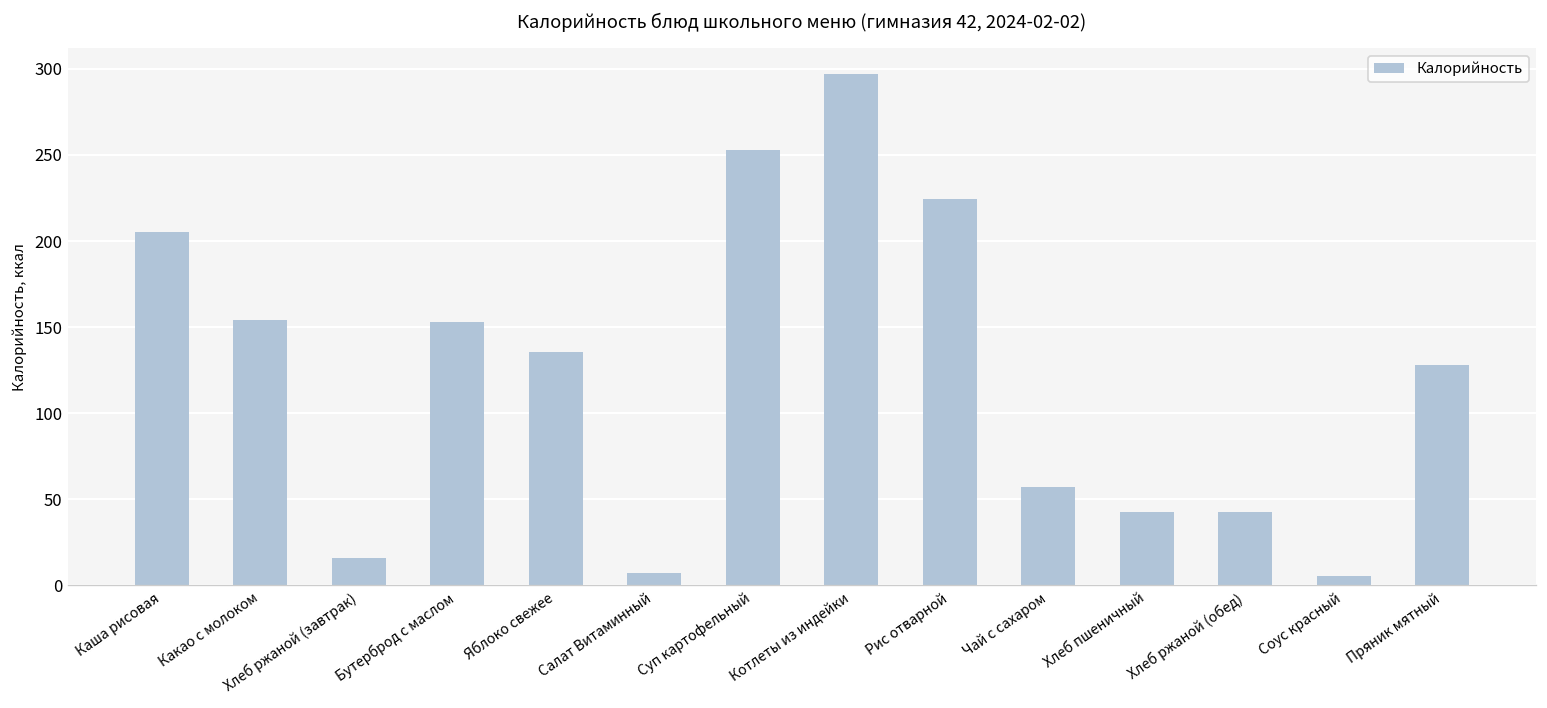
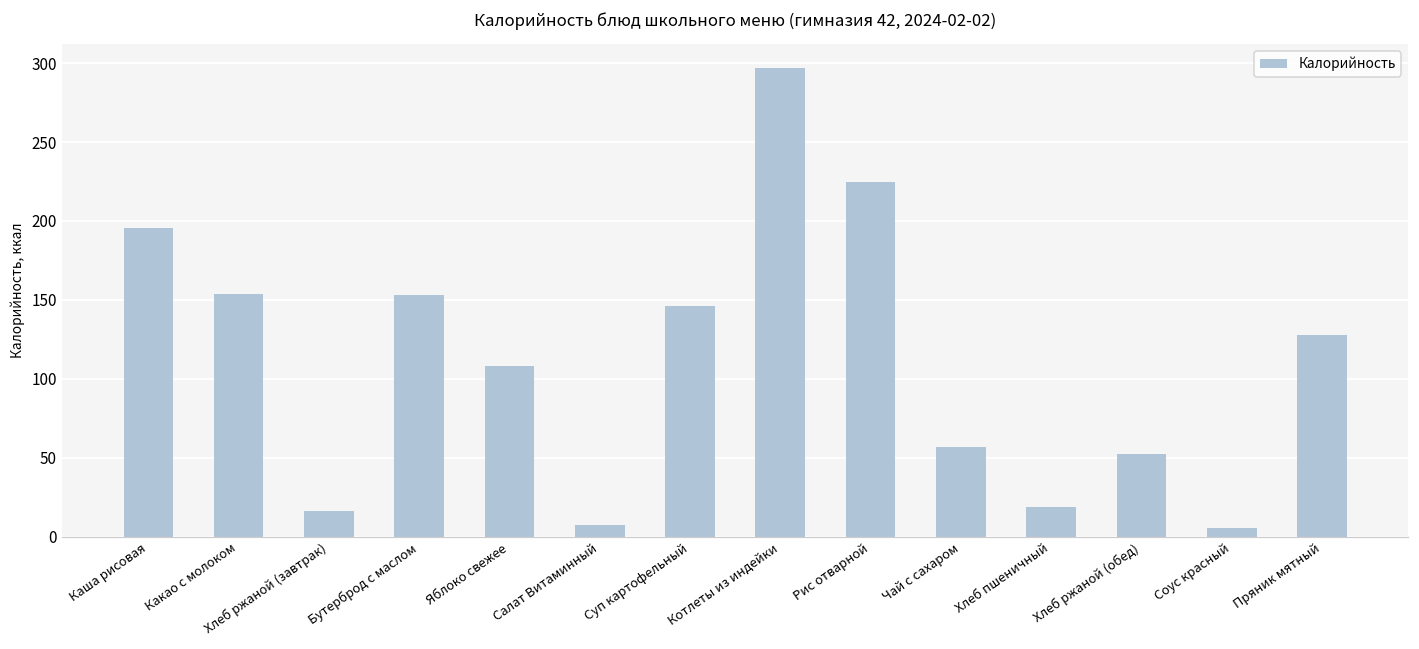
  {
-   "Каша рисовая": 205,
+   "Каша рисовая": 196,
    "Какао с молоком": 154,
    "Хлеб ржаной (завтрак)": 16,
    "Бутерброд с маслом": 153,
-   "Яблоко свежее": 136,
+   "Яблоко свежее": 108,
    "Салат Витаминный": 7,
-   "Суп картофельный": 253,
+   "Суп картофельный": 146,
    "Котлеты из индейки": 297,
    "Рис отварной": 225,
    "Чай с сахаром": 57,
-   "Хлеб пшеничный": 42,
-   "Хлеб ржаной (обед)": 43,
+   "Хлеб пшеничный": 19,
+   "Хлеб ржаной (обед)": 52,
    "Соус красный": 6,
    "Пряник мятный": 128
  }
